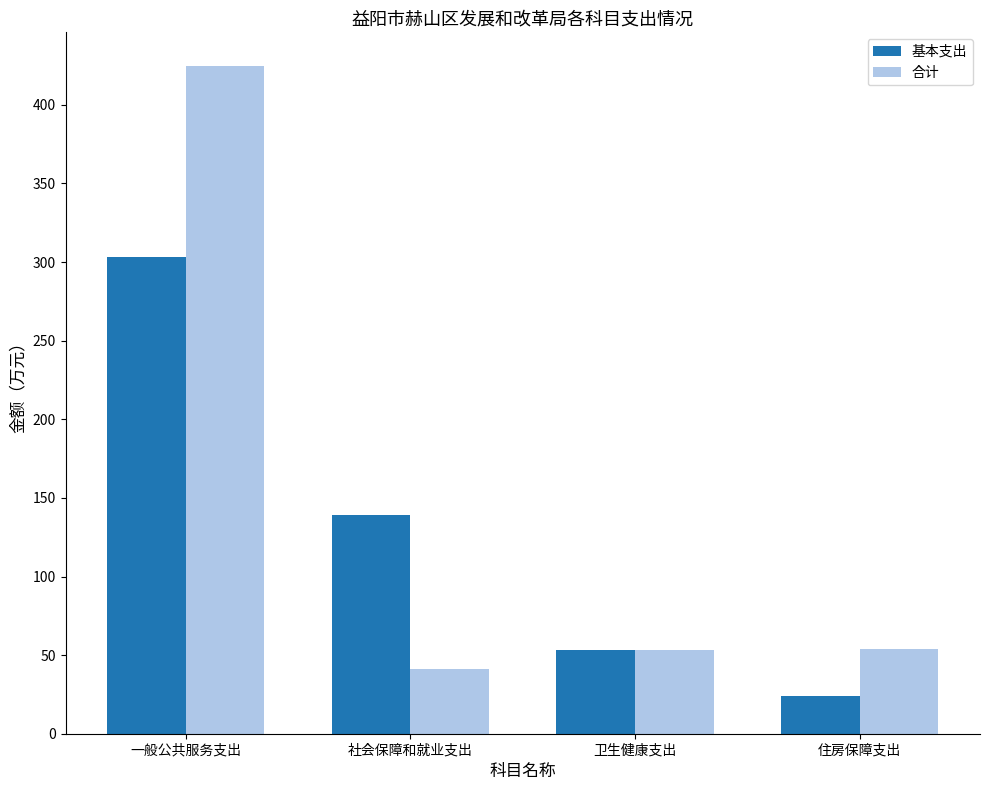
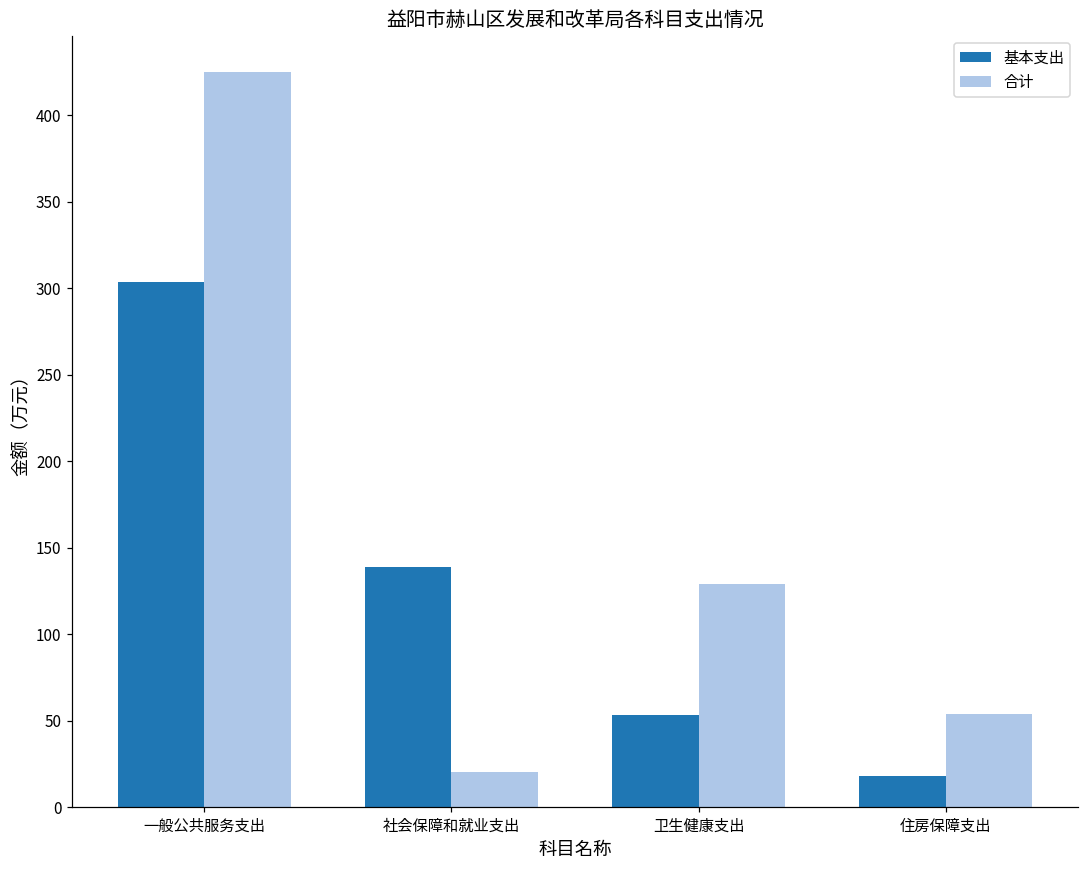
  {
    "基本支出": {
      "一般公共服务支出": 303,
      "社会保障和就业支出": 139,
      "卫生健康支出": 53,
-     "住房保障支出": 24
+     "住房保障支出": 18
    },
    "合计": {
      "一般公共服务支出": 425,
-     "社会保障和就业支出": 41,
-     "卫生健康支出": 53,
+     "社会保障和就业支出": 21,
+     "卫生健康支出": 129,
      "住房保障支出": 54
    }
  }
